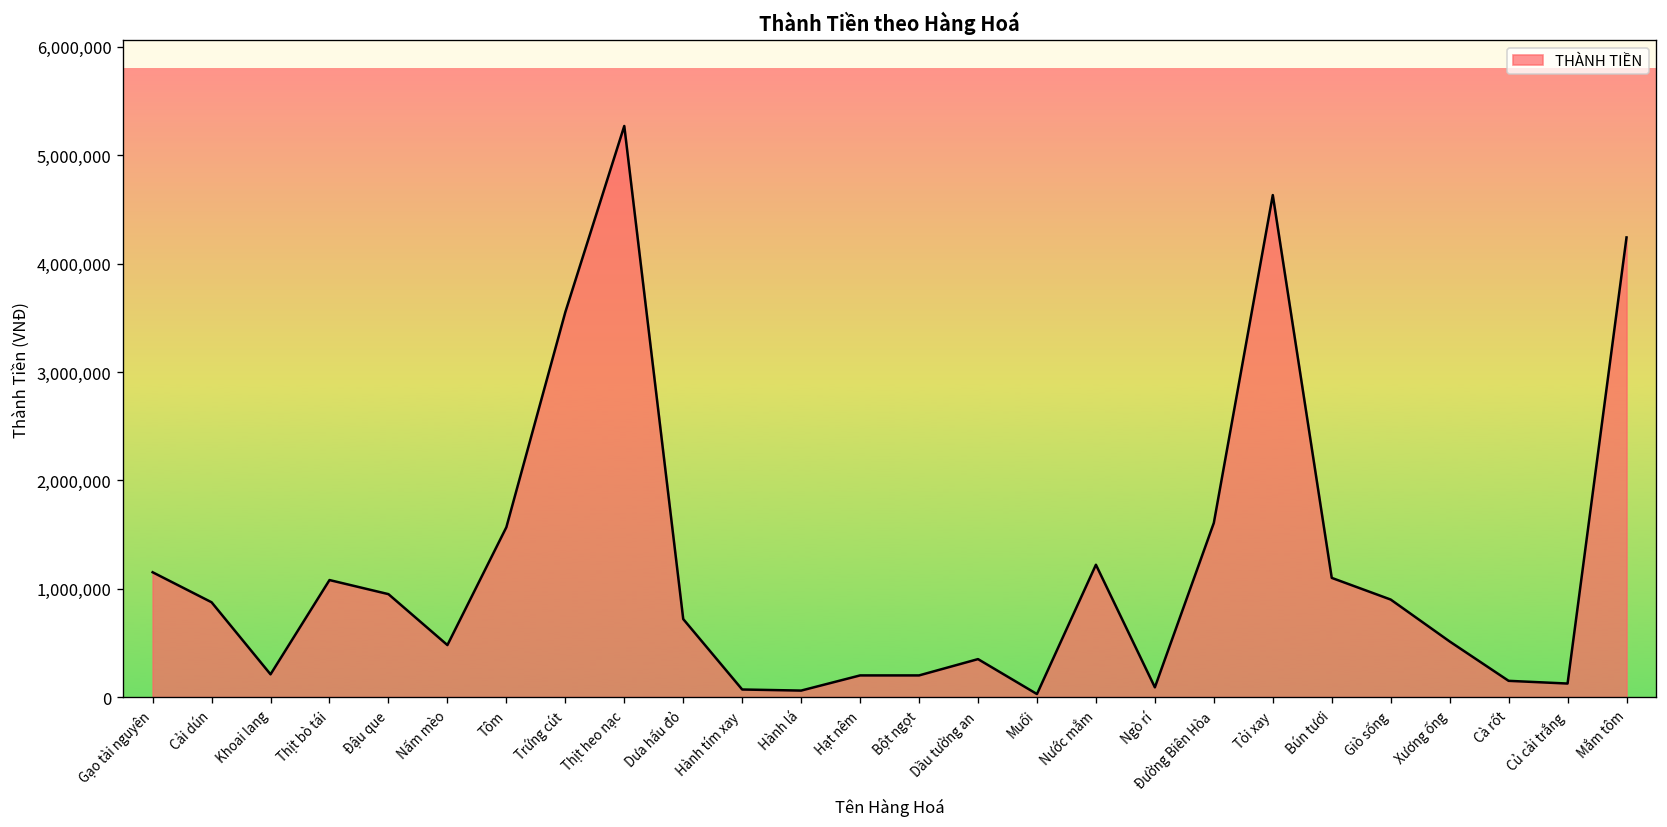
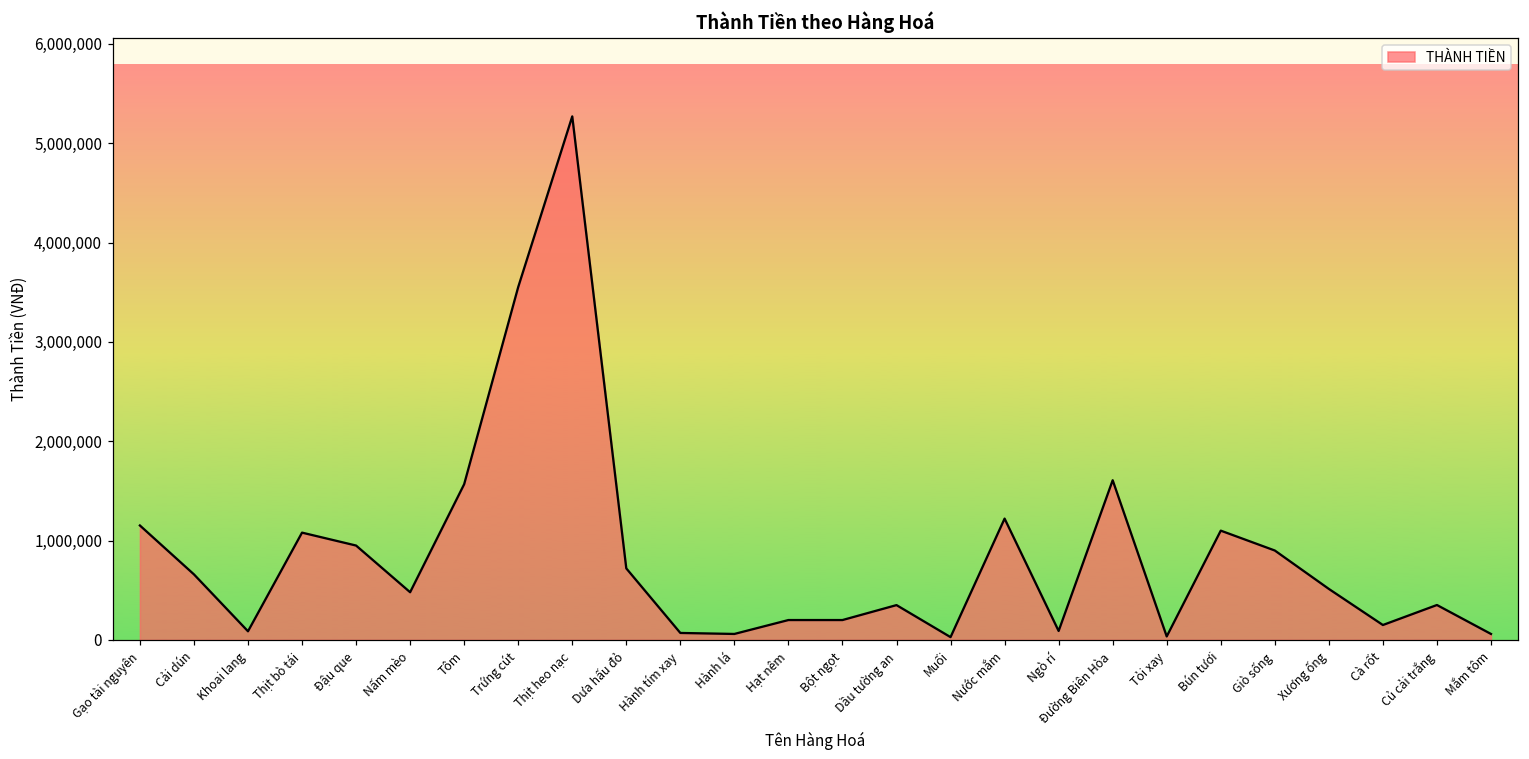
  {
    "Gạo tài nguyên": "1,200,000",
-   "Cải dún": "900,000",
-   "Khoai lang": "200,000",
+   "Cải dún": "700,000",
+   "Khoai lang": "100,000",
    "Thịt bò tái": "1,100,000",
    "Đậu que": "1,000,000",
    "Nấm mèo": "500,000",
    "Tôm": "1,600,000",
    "Trứng cút": "3,600,000",
    "Thịt heo nạc": "5,300,000",
    "Dưa hấu đỏ": "700,000",
    "Hành tím xay": "100,000",
    "Hành lá": "100,000",
    "Hạt nêm": "200,000",
    "Bột ngọt": "200,000",
    "Dầu tường an": "400,000",
    "Muối": "0",
    "Nước mắm": "1,200,000",
    "Ngò rí": "100,000",
    "Đường Biên Hòa": "1,600,000",
-   "Tỏi xay": "4,600,000",
+   "Tỏi xay": "0",
    "Bún tươi": "1,100,000",
    "Giò sống": "900,000",
    "Xương ống": "500,000",
    "Cà rốt": "200,000",
-   "Củ cải trắng": "100,000",
-   "Mắm tôm": "4,200,000"
+   "Củ cải trắng": "400,000",
+   "Mắm tôm": "100,000"
  }
